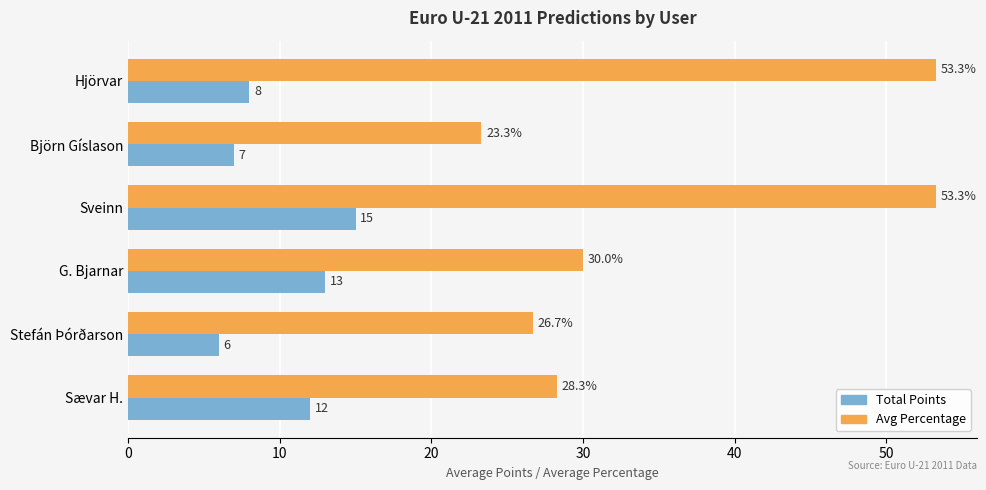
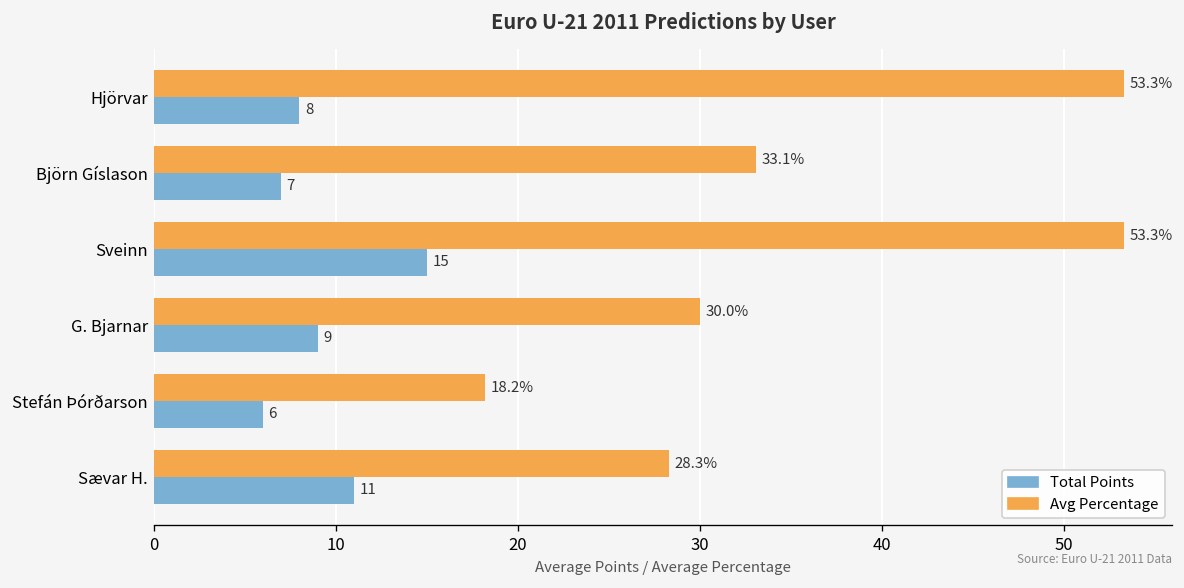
  {
    "Total Points": {
      "Hjörvar": "8",
      "Björn Gíslason": "7",
      "Sveinn": "15",
-     "G. Bjarnar": "13",
+     "G. Bjarnar": "9",
      "Stefán Þórðarson": "6",
-     "Sævar H.": "12"
+     "Sævar H.": "11"
    },
    "Avg Percentage": {
      "Hjörvar": "53.3%",
-     "Björn Gíslason": "23.3%",
+     "Björn Gíslason": "33.1%",
      "Sveinn": "53.3%",
      "G. Bjarnar": "30.0%",
-     "Stefán Þórðarson": "26.7%",
+     "Stefán Þórðarson": "18.2%",
      "Sævar H.": "28.3%"
    }
  }
